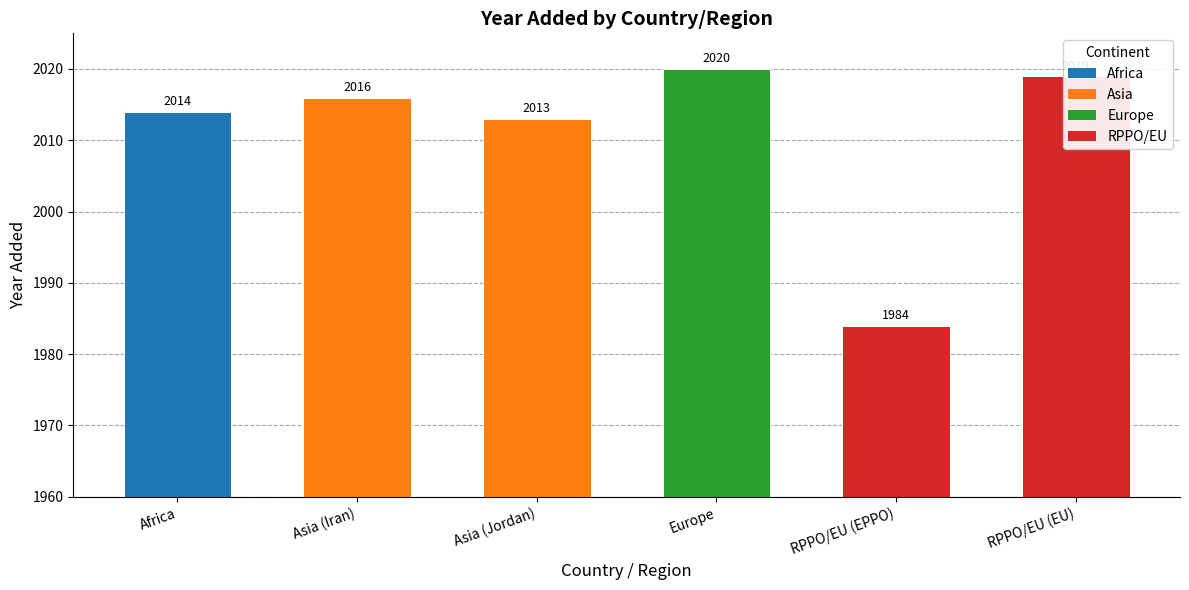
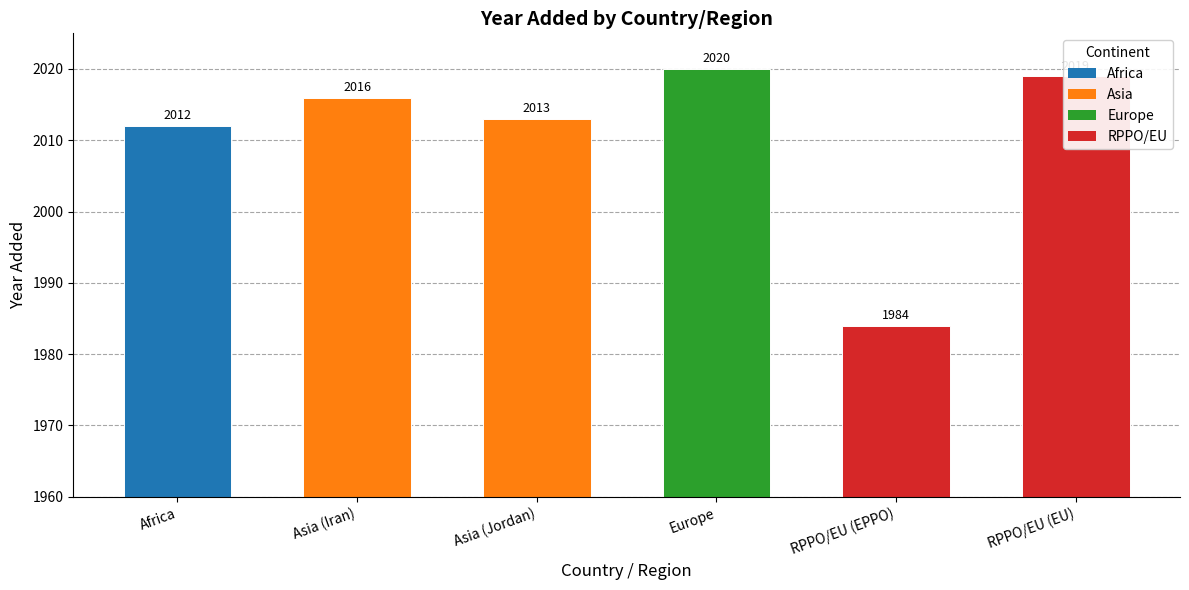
  {
-   "Africa": 2014,
+   "Africa": 2012,
    "Asia (Iran)": 2016,
    "Asia (Jordan)": 2013,
    "Europe": 2020,
    "RPPO/EU (EPPO)": 1984
  }
